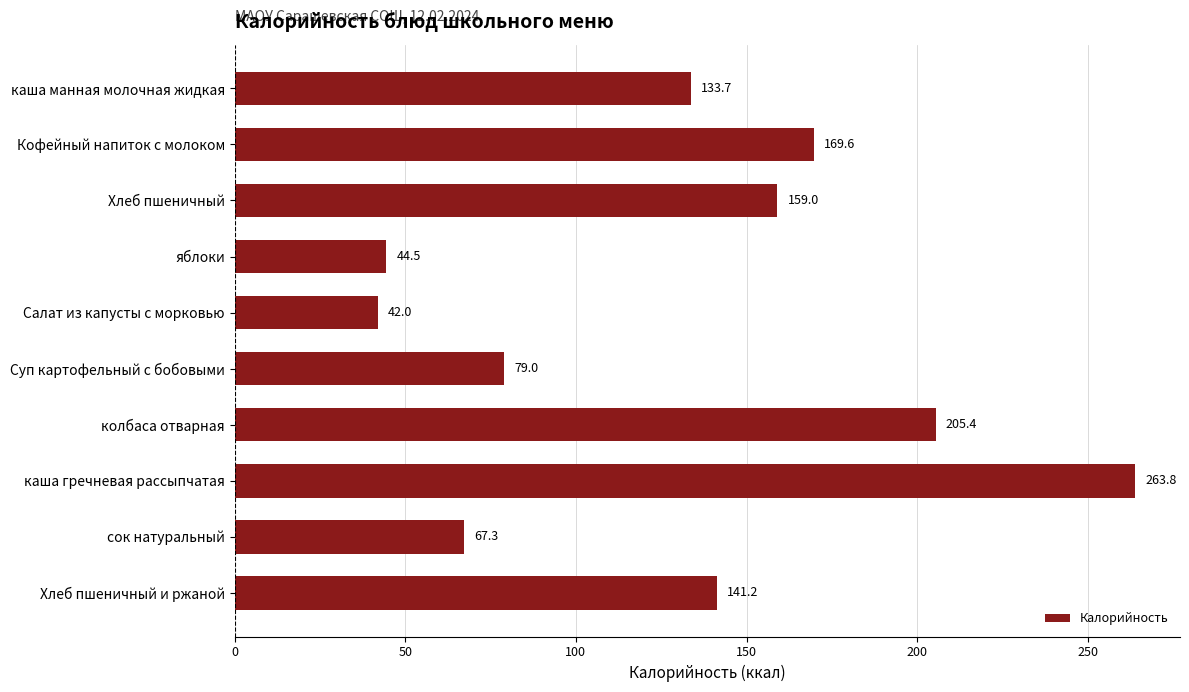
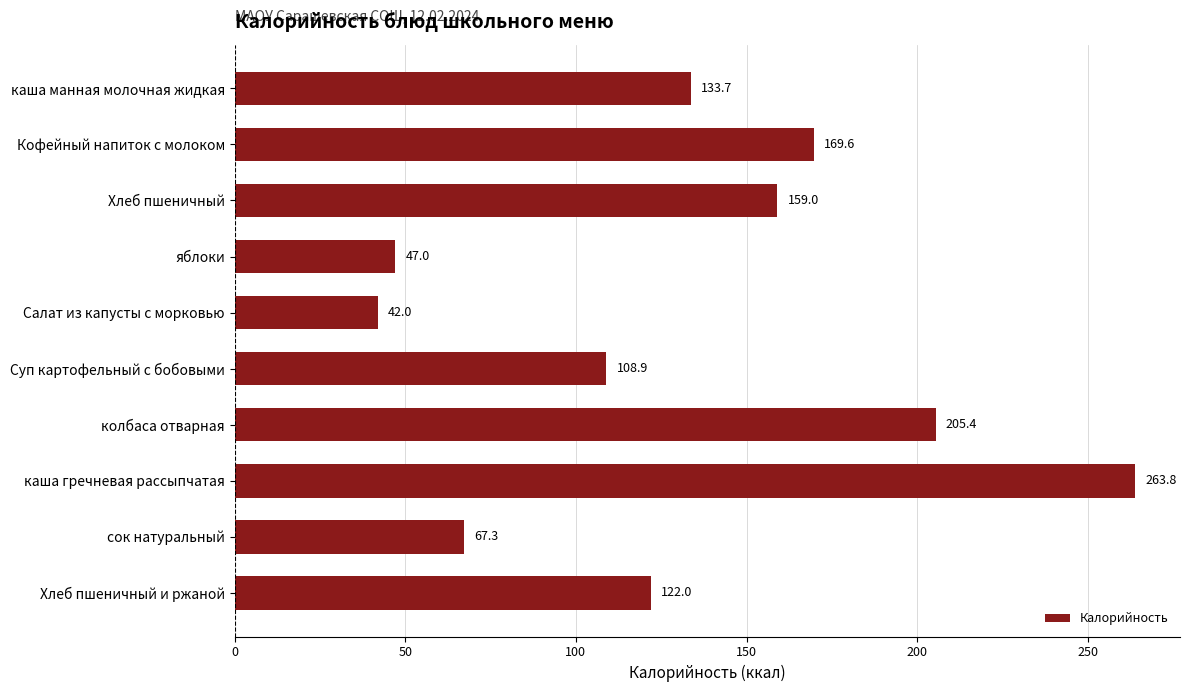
  {
    "каша манная молочная жидкая": 133.7,
    "Кофейный напиток с молоком": 169.6,
    "Хлеб пшеничный": 159.0,
-   "яблоки": 44.5,
+   "яблоки": 47.0,
    "Салат из капусты с морковью": 42.0,
-   "Суп картофельный с бобовыми": 79.0,
+   "Суп картофельный с бобовыми": 108.9,
    "колбаса отварная": 205.4,
    "каша гречневая рассыпчатая": 263.8,
    "сок натуральный": 67.3,
-   "Хлеб пшеничный и ржаной": 141.2
+   "Хлеб пшеничный и ржаной": 122.0
  }
